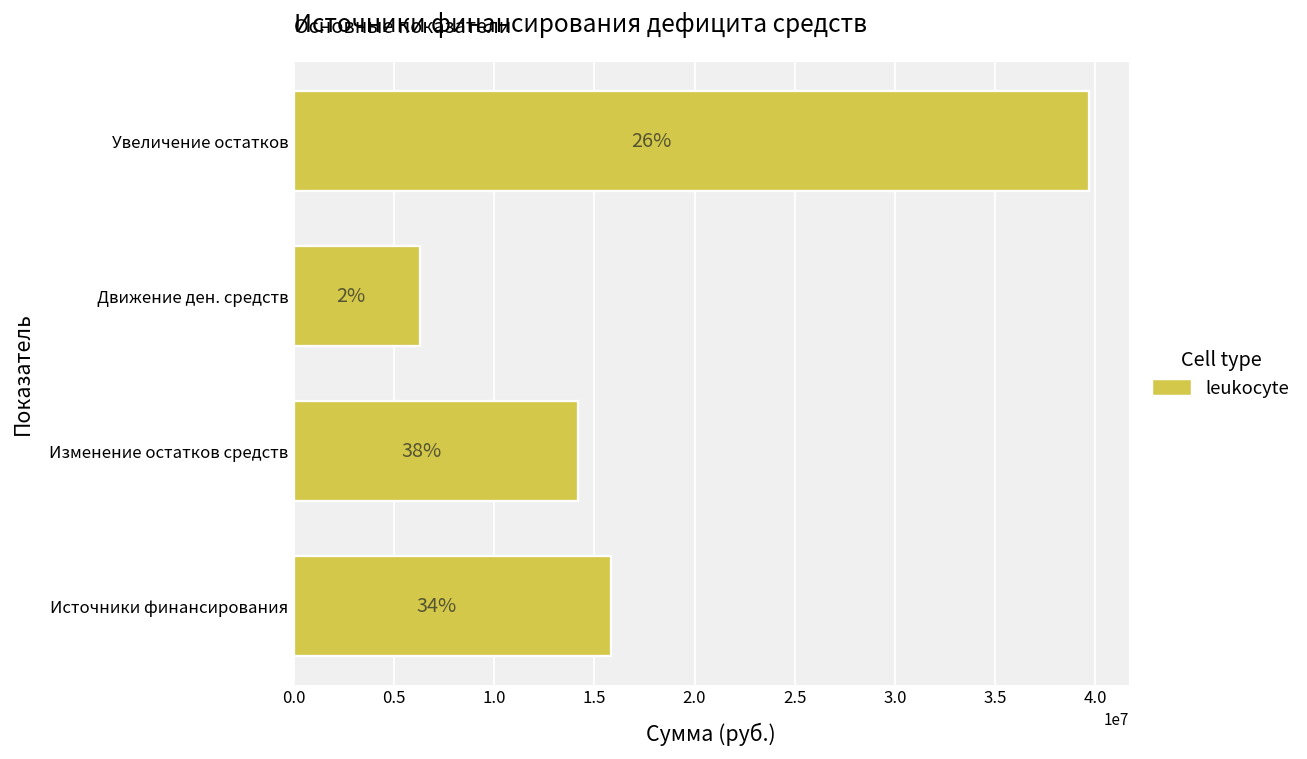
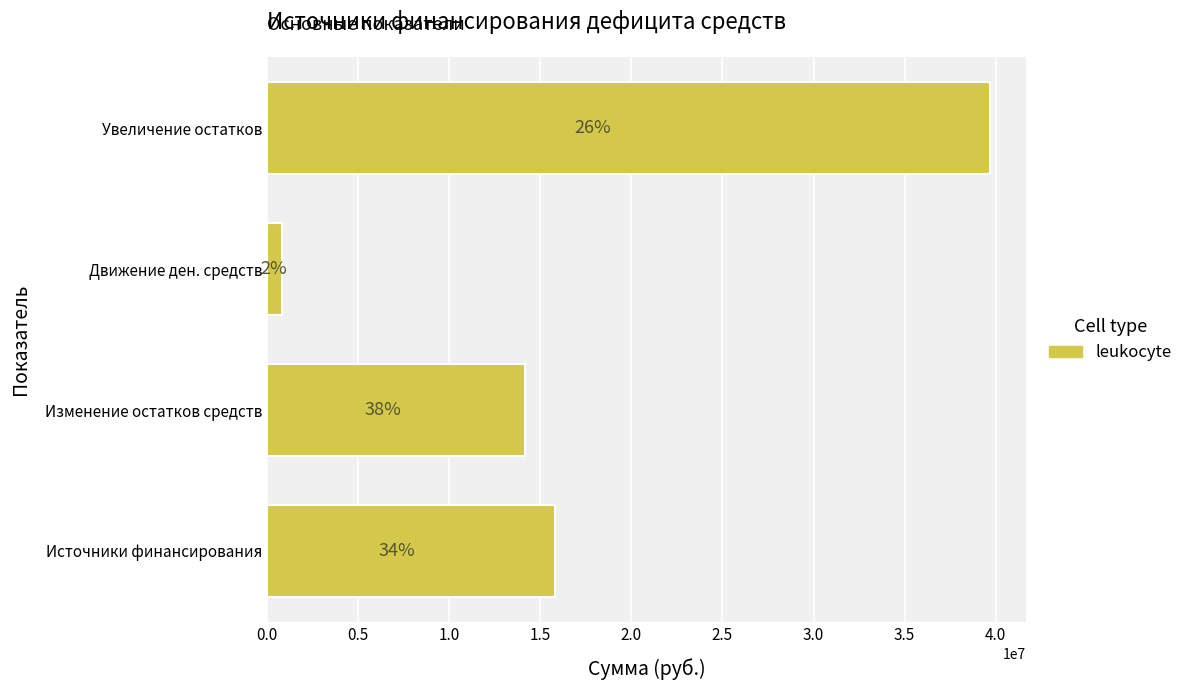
  {
-   "Движение ден. средств": 6300000
+   "Движение ден. средств": 800000
  }
